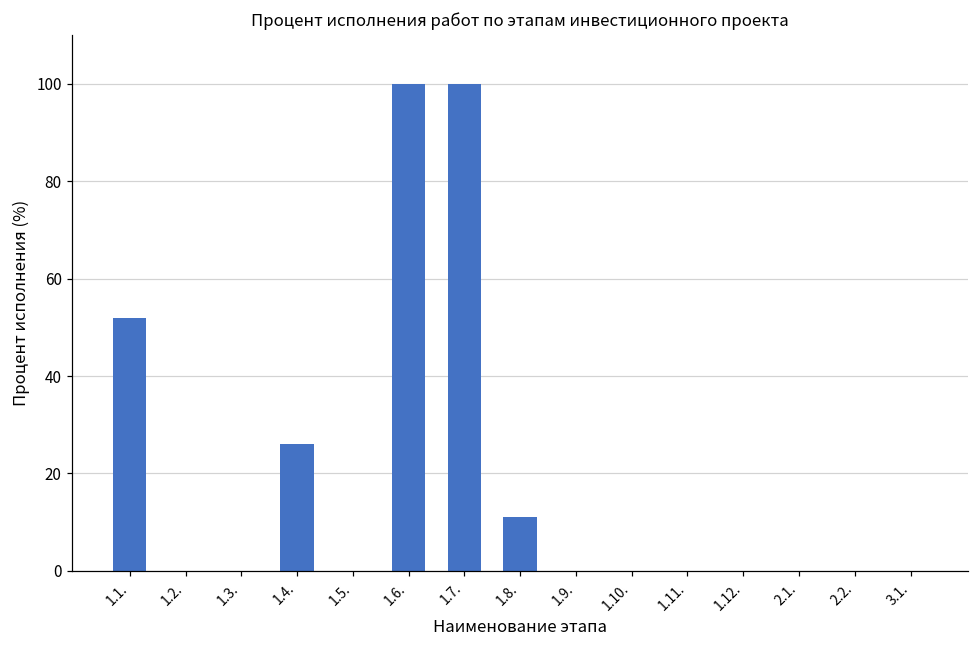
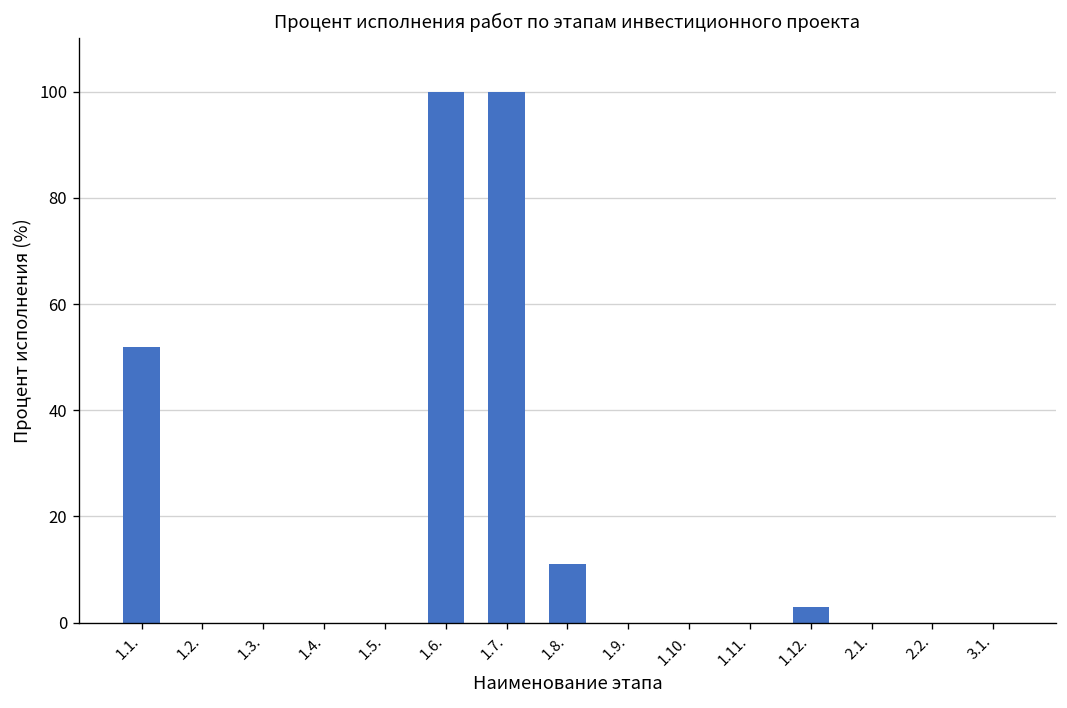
  {
    "1.1.": 52,
    "1.2.": 0,
    "1.3.": 0,
-   "1.4.": 26,
+   "1.4.": 0,
    "1.5.": 0,
    "1.6.": 100,
    "1.7.": 100,
    "1.8.": 11,
    "1.9.": 0,
    "1.10.": 0,
    "1.11.": 0,
-   "1.12.": 0,
+   "1.12.": 3,
    "2.1.": 0,
    "2.2.": 0,
    "3.1.": 0
  }
